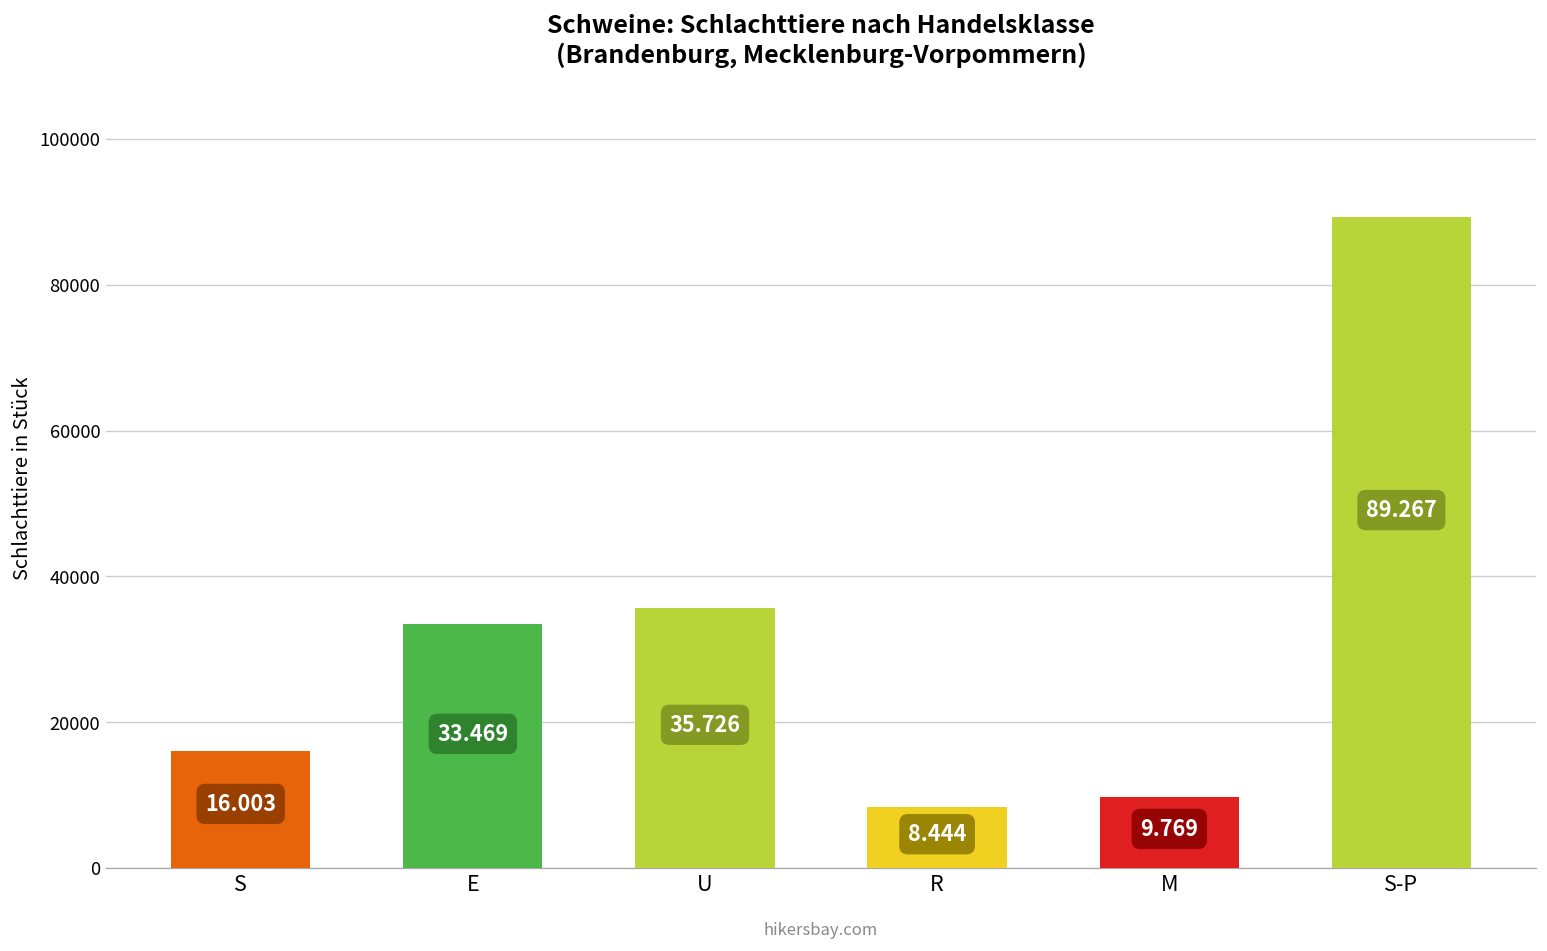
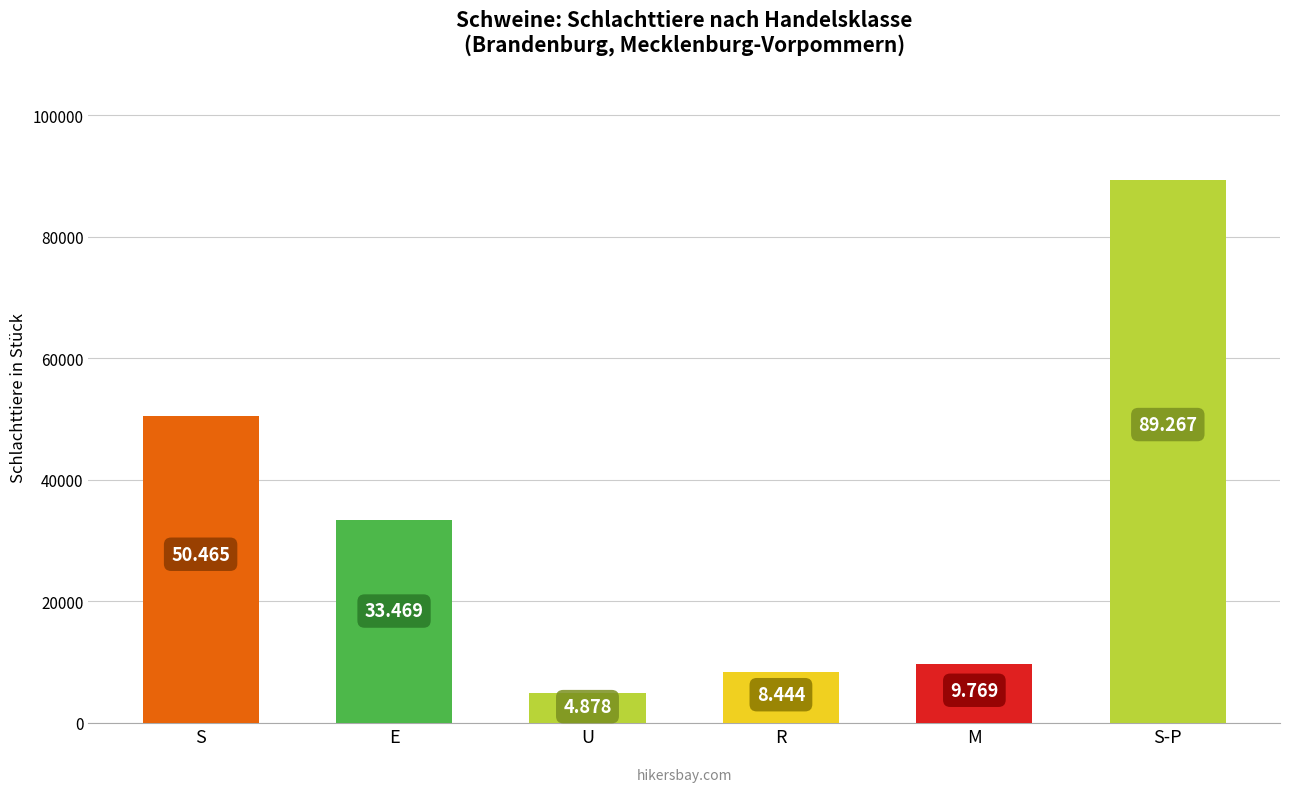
  {
-   "S": 16.003,
-   "U": 35.726
+   "S": 50.465,
+   "U": 4.878
  }
